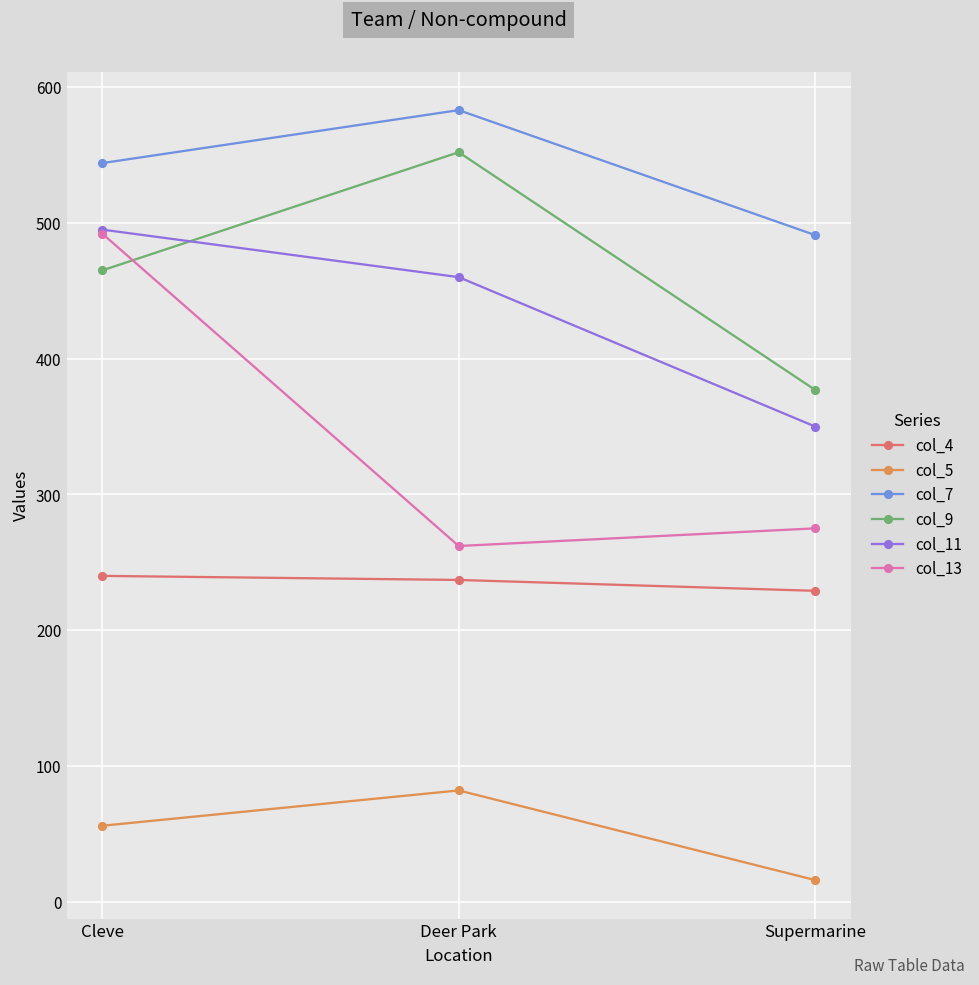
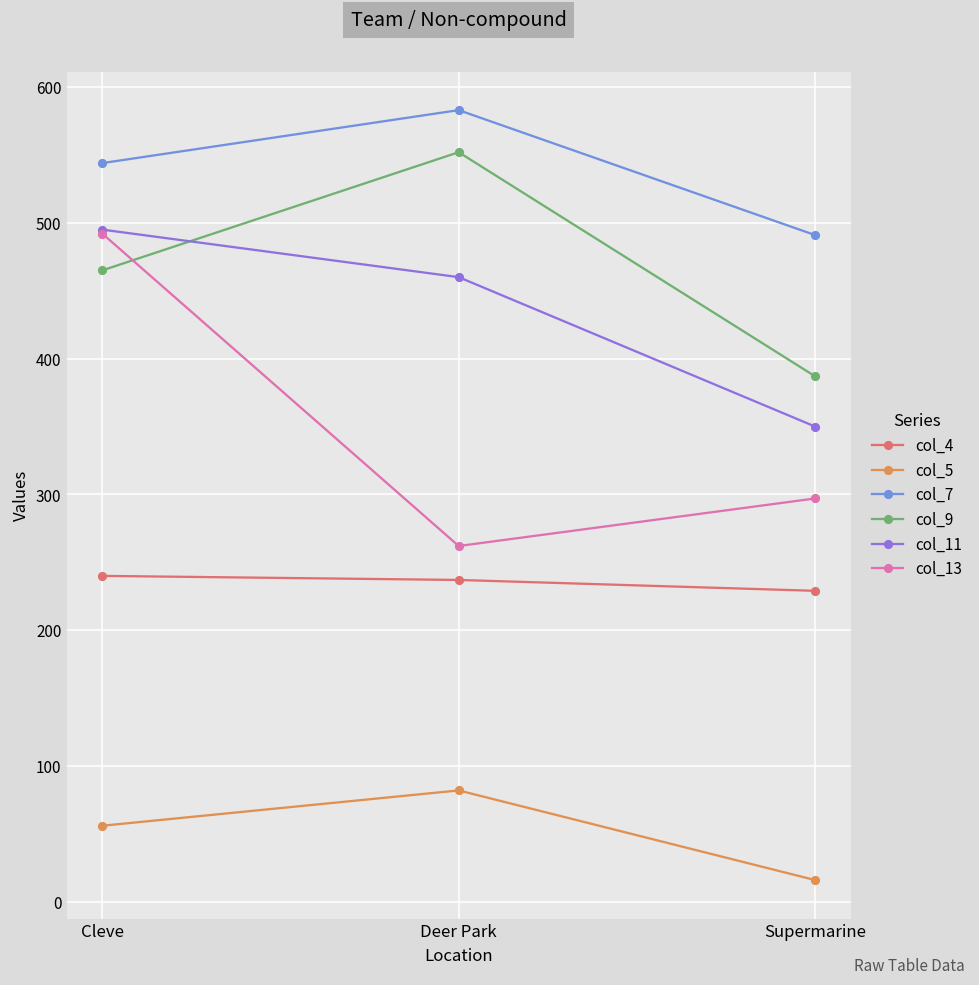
  {
    "col_9": {
      "Cleve": 465,
      "Deer Park": 552,
-     "Supermarine": 377
+     "Supermarine": 387
    },
    "col_13": {
      "Cleve": 492,
      "Deer Park": 262,
-     "Supermarine": 275
+     "Supermarine": 297
    }
  }
